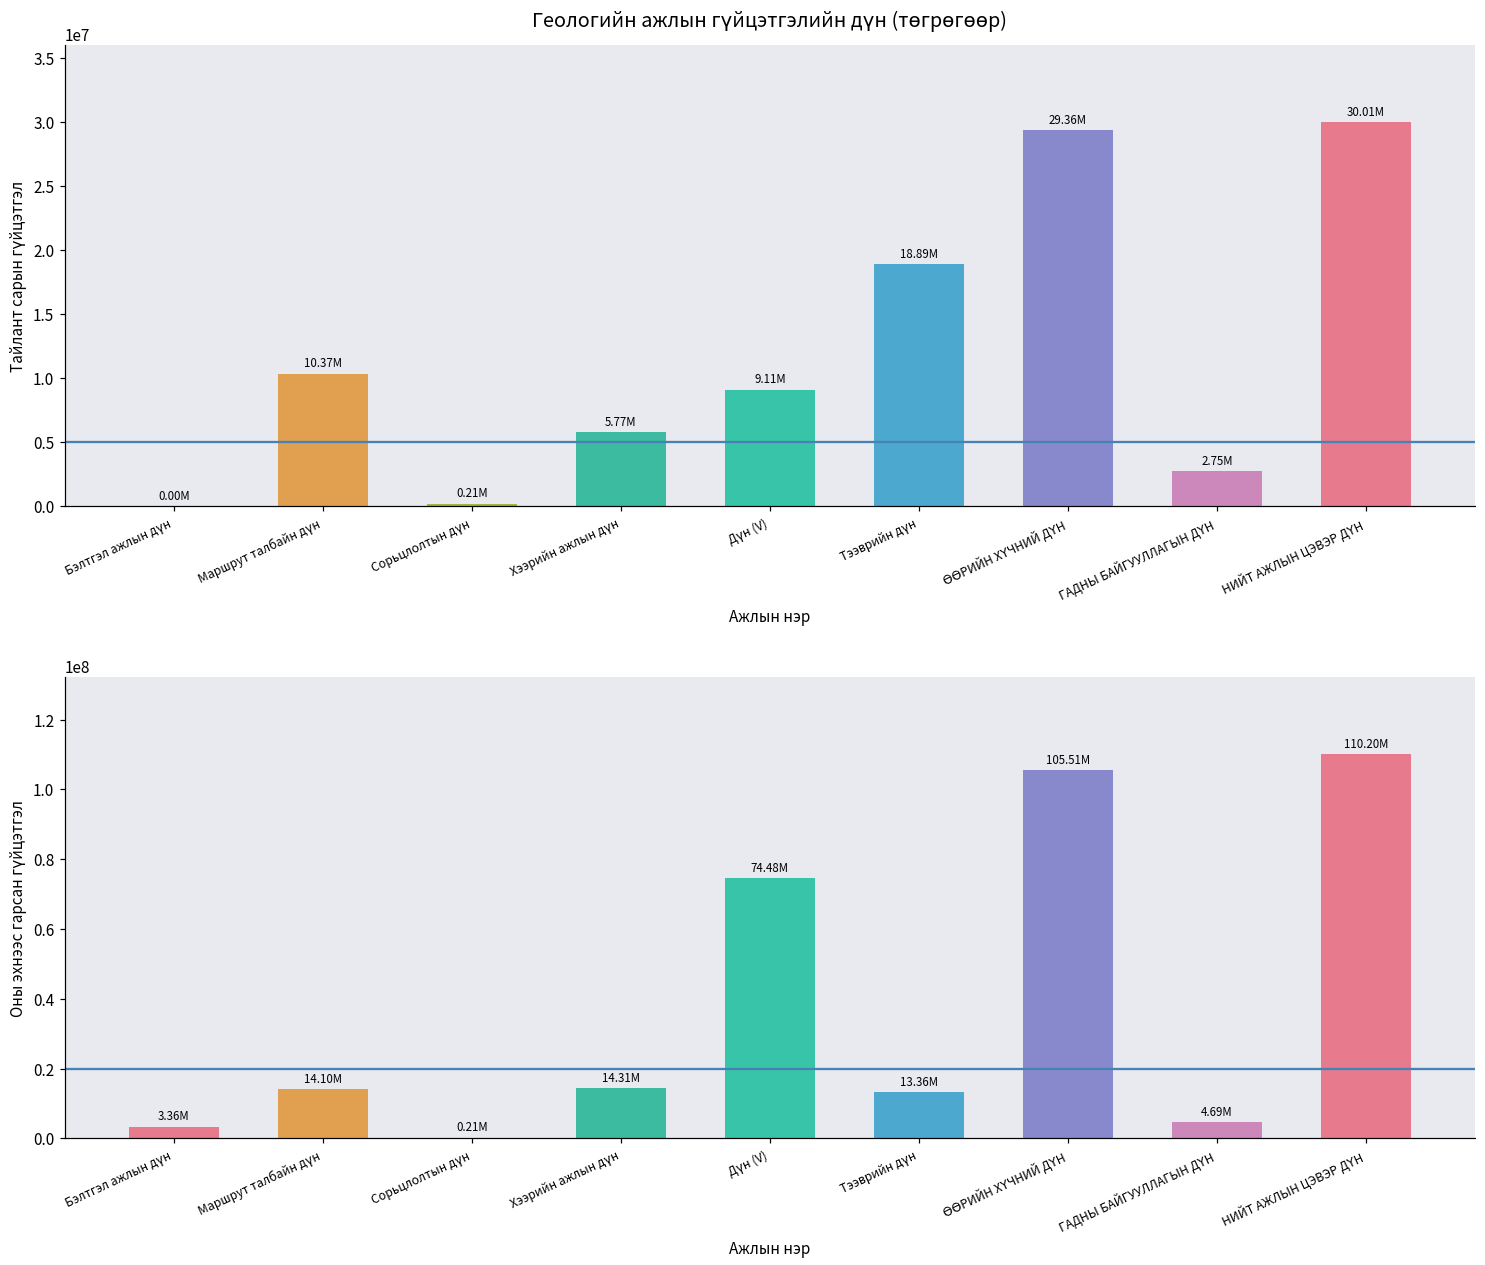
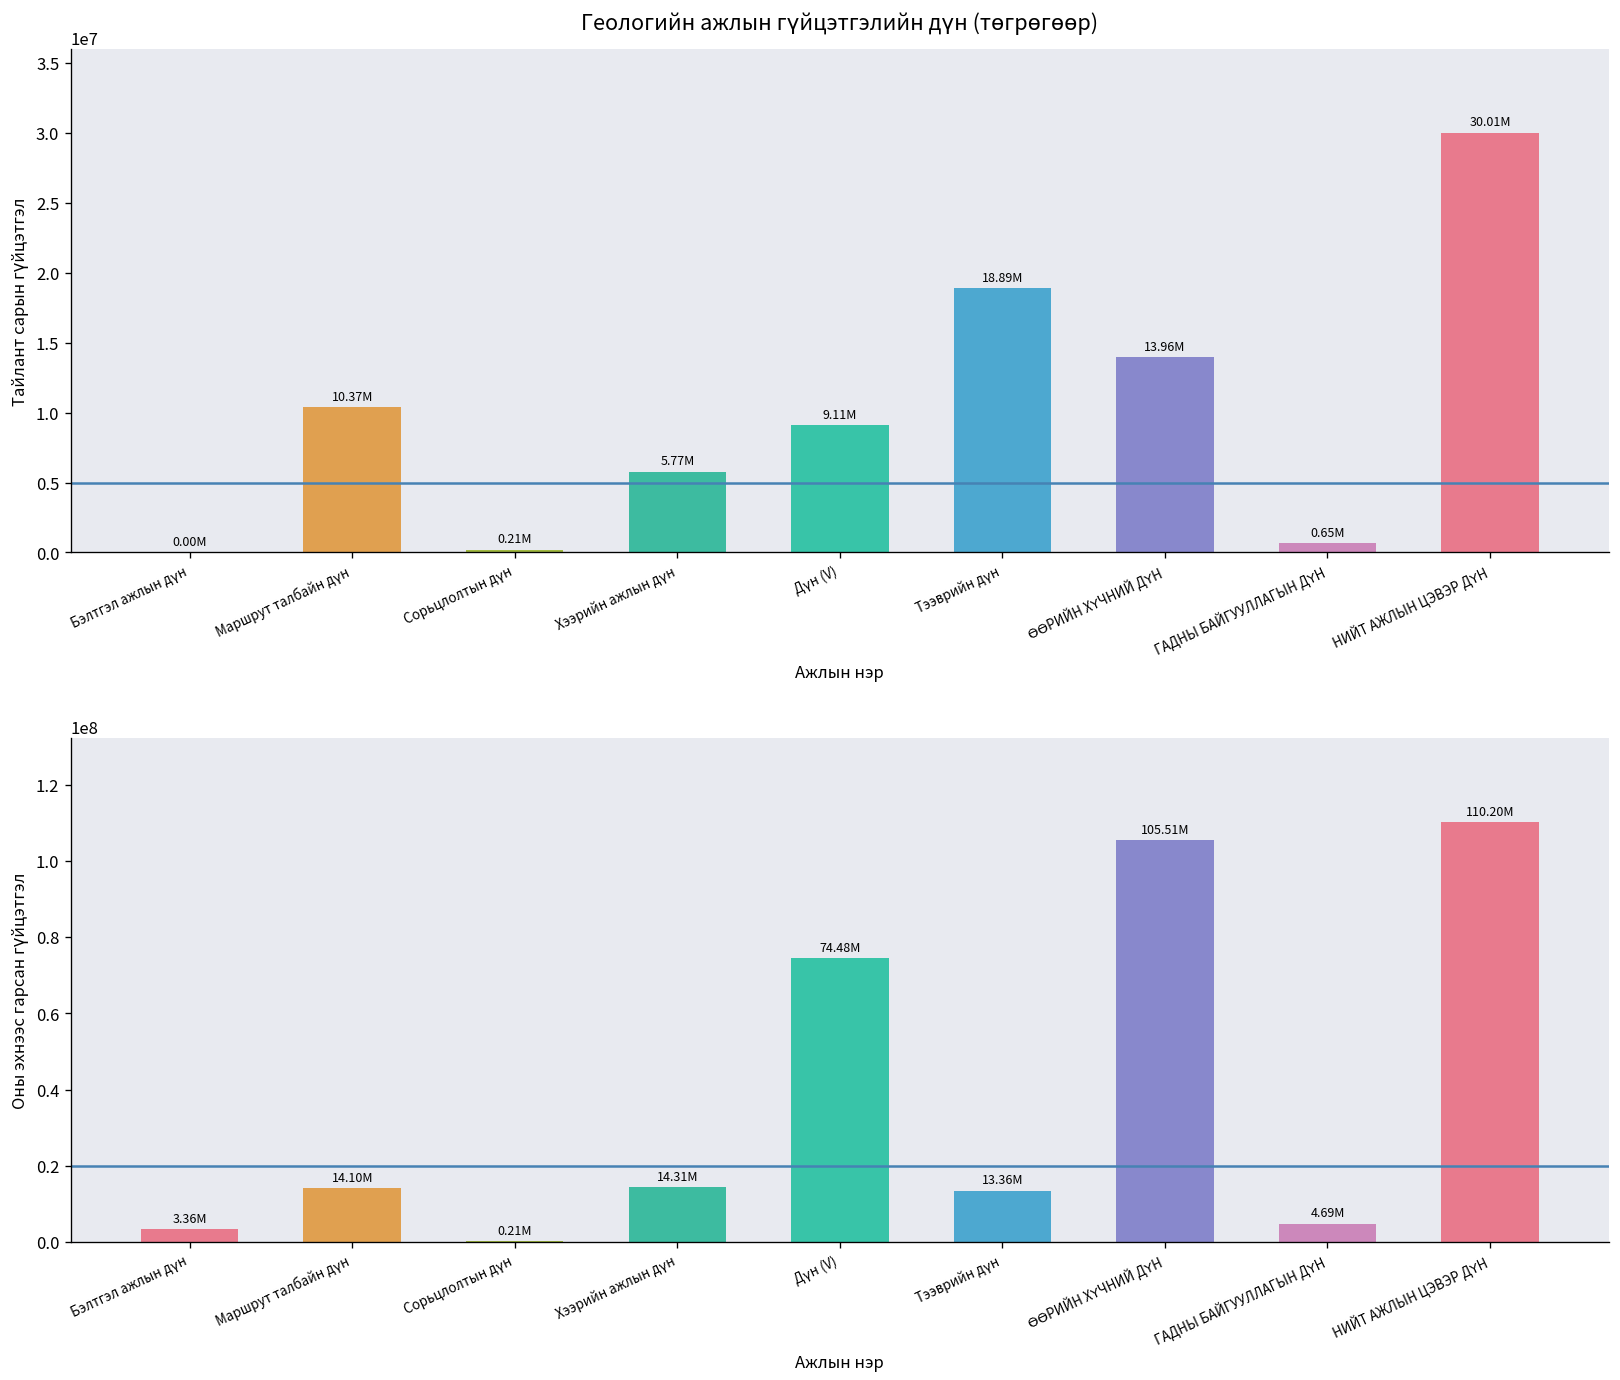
  {
    "Геологийн ажлын гүйцэтгэлийн дүн (төгрөгөөр)": {
      "Бэлтгэл ажлын дүн": "0.00M",
      "Маршрут талбайн дүн": "10.37M",
      "Сорьцлолтын дүн": "0.21M",
      "Хээрийн ажлын дүн": "5.77M",
      "Дүн (V)": "9.11M",
      "Тээврийн дүн": "18.89M",
-     "ӨӨРИЙН ХҮЧНИЙ ДҮН": "29.36M",
-     "ГАДНЫ БАЙГУУЛЛАГЫН ДҮН": "2.75M",
+     "ӨӨРИЙН ХҮЧНИЙ ДҮН": "13.96M",
+     "ГАДНЫ БАЙГУУЛЛАГЫН ДҮН": "0.65M",
      "НИЙТ АЖЛЫН ЦЭВЭР ДҮН": "30.01M"
    }
  }
